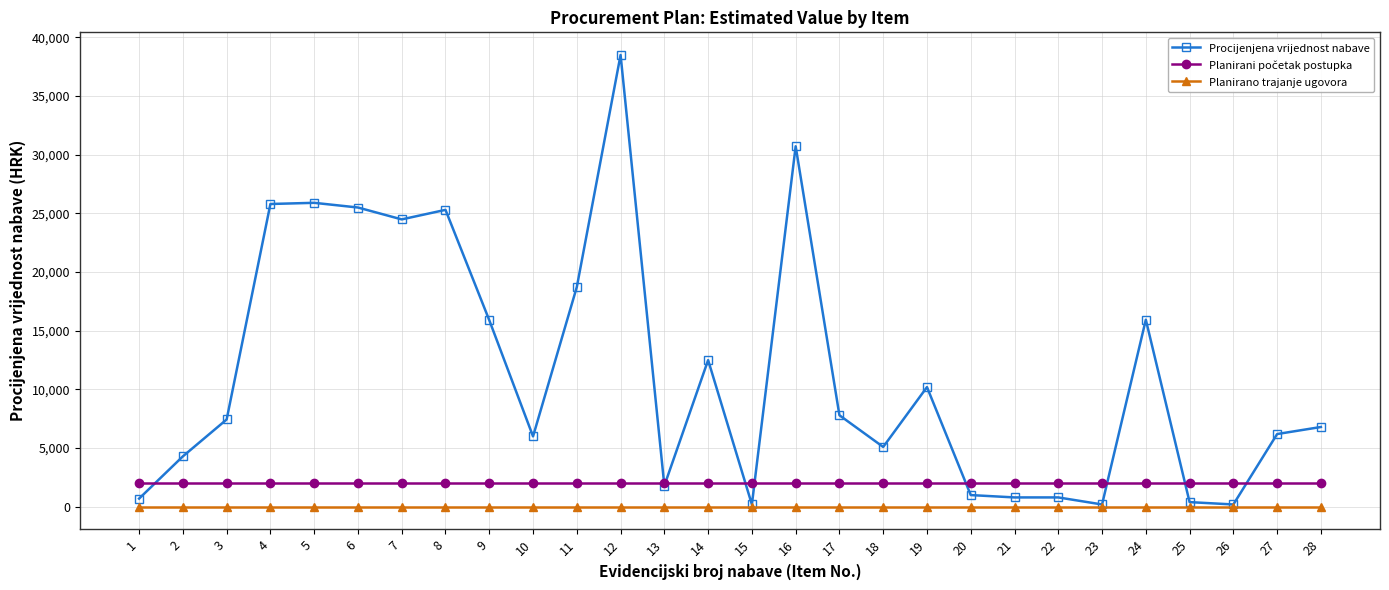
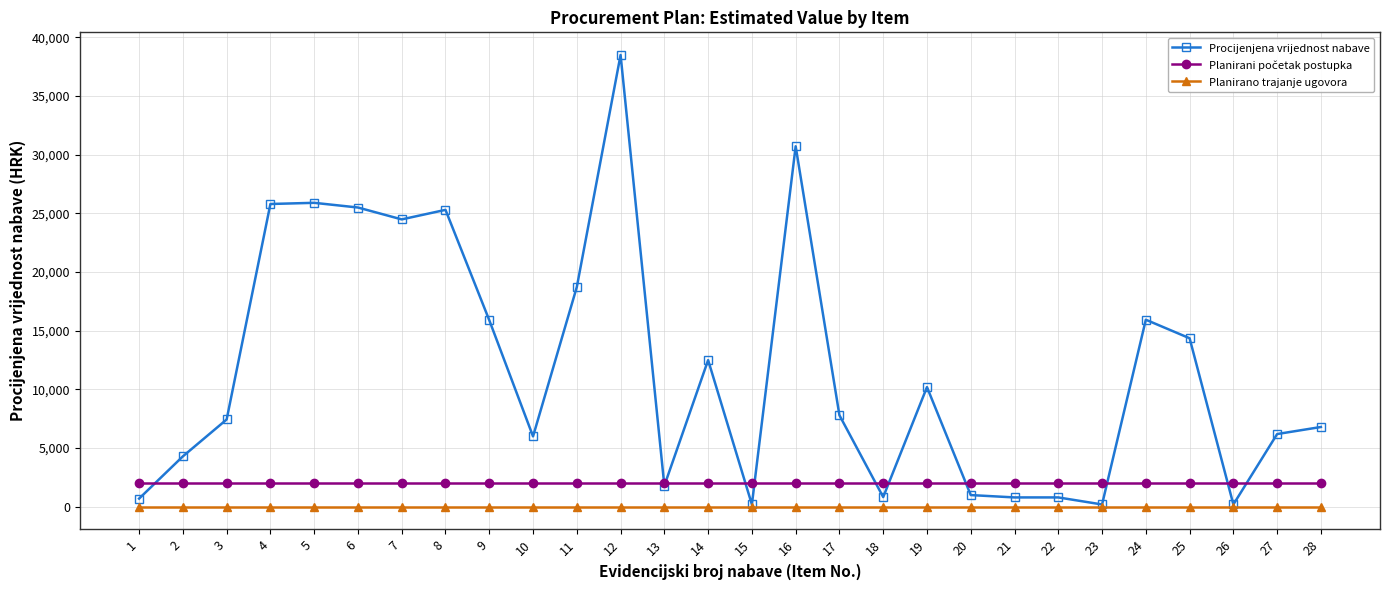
  {
    "Procijenjena vrijednost nabave": {
      "1": "700",
      "2": "4,300",
      "3": "7,400",
      "4": "25,800",
      "5": "25,900",
      "6": "25,500",
      "7": "24,500",
      "8": "25,300",
      "9": "15,900",
      "10": "6,000",
      "11": "18,700",
      "12": "38,500",
      "13": "1,800",
      "14": "12,500",
      "16": "30,700",
      "17": "7,800",
-     "18": "5,100",
+     "18": "800",
      "19": "10,200",
      "20": "1,000",
      "21": "800",
      "22": "800",
      "24": "15,900",
-     "25": "400",
+     "25": "14,400",
      "27": "6,200",
      "28": "6,800"
    },
    "Planirani početak postupka": {
      "1": "2,000",
      "2": "2,000",
      "3": "2,000",
      "4": "2,000",
      "5": "2,000",
      "6": "2,000",
      "7": "2,000",
      "8": "2,000",
      "9": "2,000",
      "10": "2,000",
      "11": "2,000",
      "12": "2,000",
      "13": "2,000",
      "14": "2,000",
      "15": "2,000",
      "16": "2,000",
      "17": "2,000",
      "18": "2,000",
      "19": "2,000",
      "20": "2,000",
      "21": "2,000",
      "22": "2,000",
      "23": "2,000",
      "24": "2,000",
      "25": "2,000",
      "26": "2,000",
      "27": "2,000",
      "28": "2,000"
    },
    "Planirano trajanje ugovora": {
      "1": "0",
      "2": "0",
      "3": "0",
      "4": "0",
      "5": "0",
      "6": "0",
      "7": "0",
      "8": "0",
      "9": "0",
      "10": "0",
      "11": "0",
      "12": "0",
      "13": "0",
      "14": "0",
      "16": "0",
      "17": "0",
      "18": "0",
      "19": "0",
      "20": "0",
      "21": "0",
      "22": "0",
      "24": "0",
      "25": "0",
      "27": "0",
      "28": "0"
    }
  }
